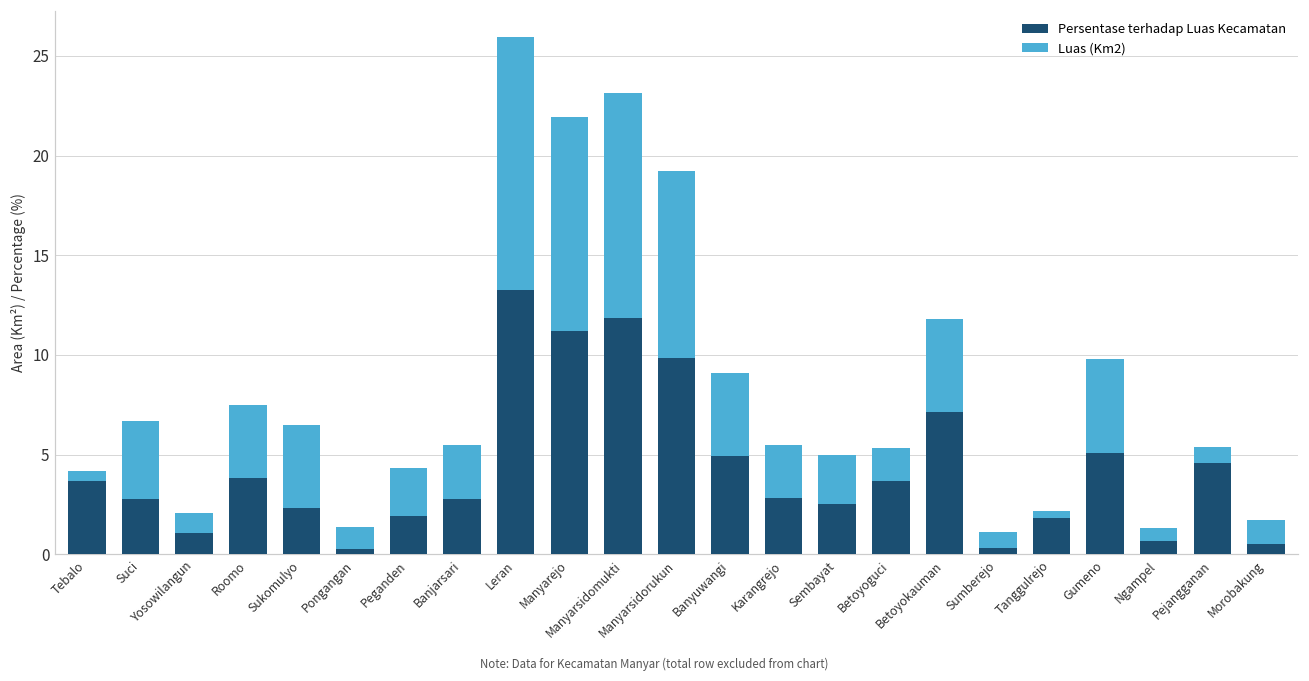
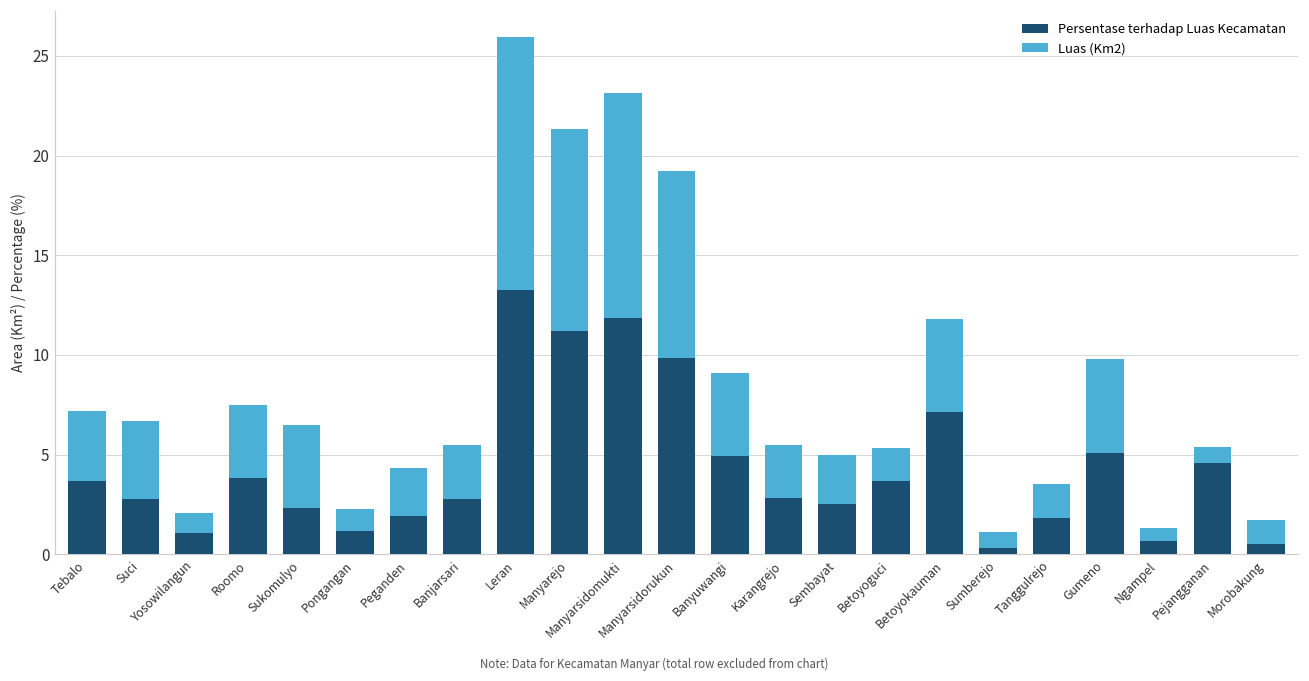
  {
    "Persentase terhadap Luas Kecamatan": {
      "Tebalo": 3.7,
      "Suci": 2.8,
      "Yosowilangun": 1.1,
      "Roomo": 3.8,
      "Sukomulyo": 2.3,
-     "Pongangan": 0.3,
+     "Pongangan": 1.2,
      "Peganden": 1.9,
      "Banjarsari": 2.8,
      "Leran": 13.3,
      "Manyarejo": 11.2,
      "Manyarsidomukti": 11.8,
      "Manyarsidorukun": 9.8,
      "Banyuwangi": 4.9,
      "Karangrejo": 2.8,
      "Sembayat": 2.6,
      "Betoyoguci": 3.7,
      "Betoyokauman": 7.2,
      "Sumberejo": 0.3,
      "Tanggulrejo": 1.8,
      "Gumeno": 5.1,
      "Ngampel": 0.7,
      "Pejangganan": 4.6,
      "Morobakung": 0.5
    },
    "Luas (Km2)": {
-     "Tebalo": 0.5,
+     "Tebalo": 3.5,
      "Suci": 3.9,
      "Yosowilangun": 1.0,
      "Roomo": 3.7,
      "Sukomulyo": 4.2,
      "Pongangan": 1.1,
      "Peganden": 2.4,
      "Banjarsari": 2.7,
      "Leran": 12.7,
-     "Manyarejo": 10.7,
+     "Manyarejo": 10.1,
      "Manyarsidomukti": 11.3,
      "Manyarsidorukun": 9.4,
      "Banyuwangi": 4.1,
      "Karangrejo": 2.7,
      "Sembayat": 2.4,
      "Betoyoguci": 1.6,
      "Betoyokauman": 4.6,
      "Sumberejo": 0.8,
-     "Tanggulrejo": 0.3,
+     "Tanggulrejo": 1.7,
      "Gumeno": 4.7,
      "Ngampel": 0.7,
      "Pejangganan": 0.8,
      "Morobakung": 1.2
    }
  }
